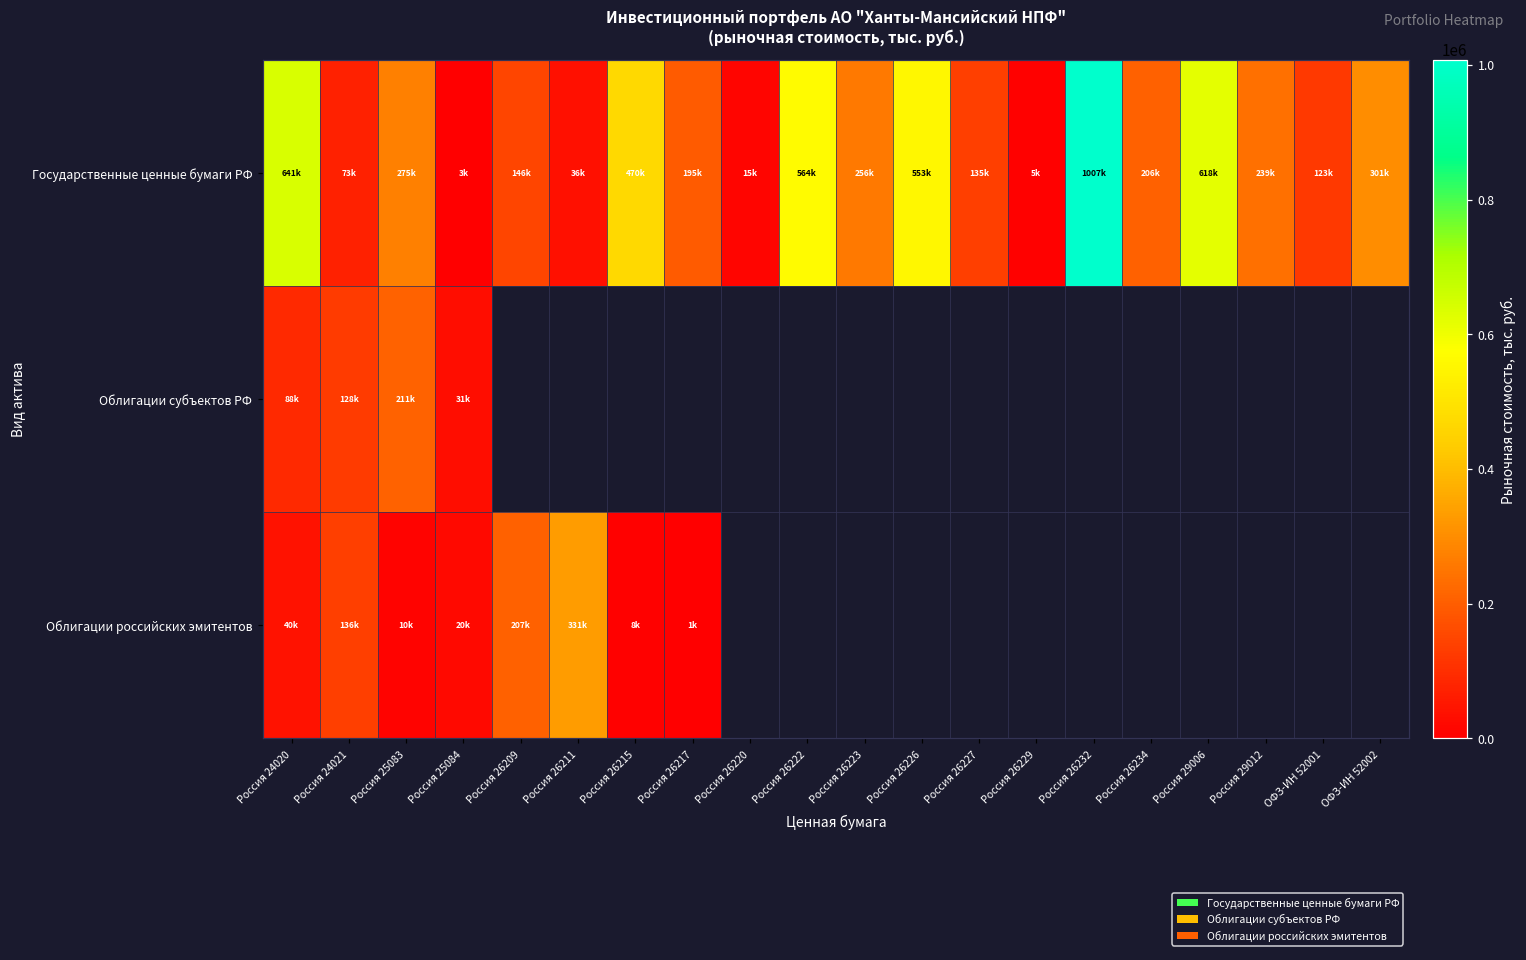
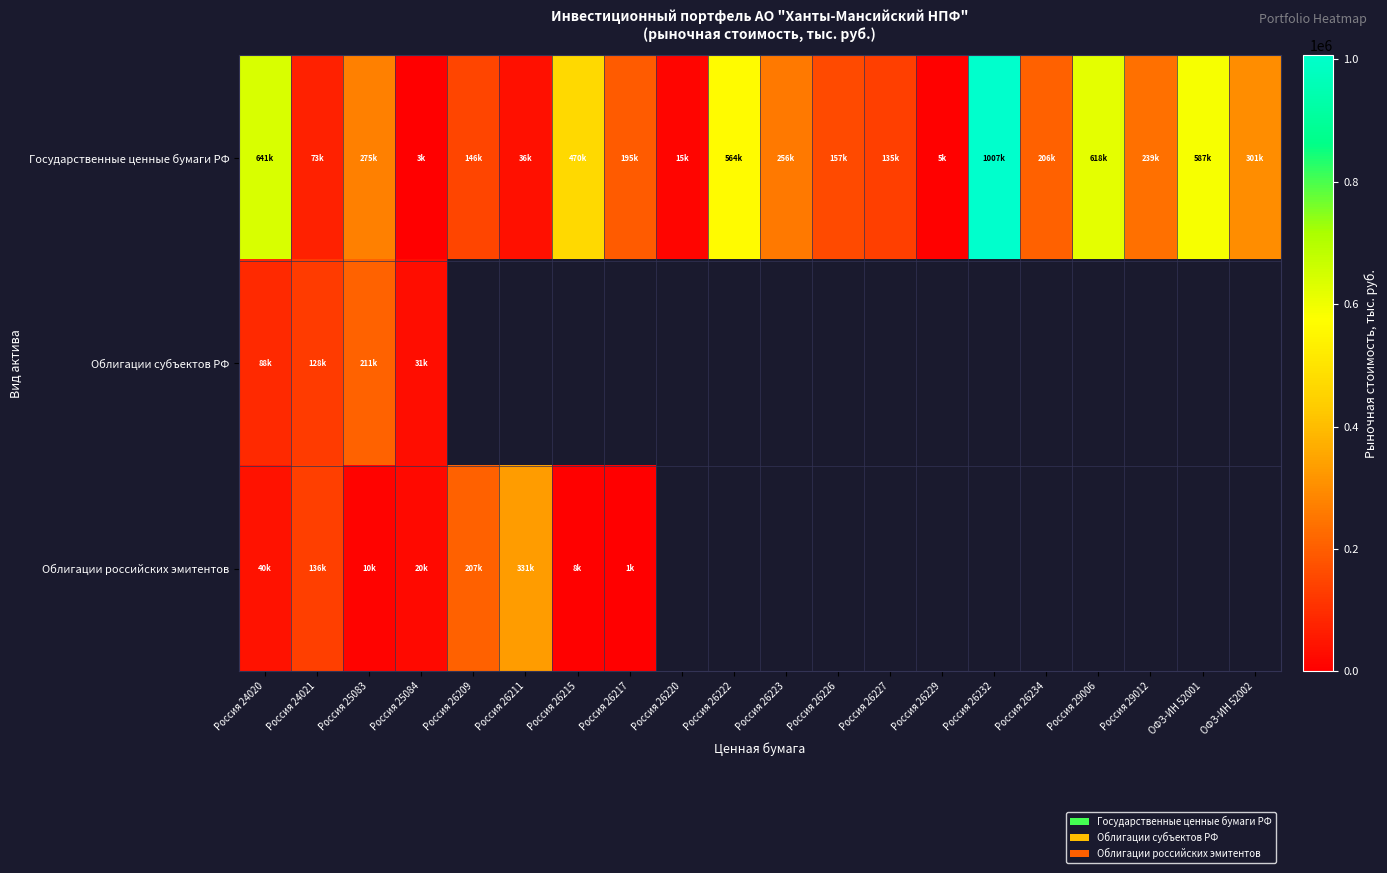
  {
    "Государственные ценные бумаги РФ": {
      "Россия 24020": "641k",
      "Россия 24021": "73k",
      "Россия 25083": "275k",
      "Россия 25084": "3k",
      "Россия 26209": "146k",
      "Россия 26211": "36k",
      "Россия 26215": "470k",
      "Россия 26217": "195k",
      "Россия 26220": "15k",
      "Россия 26222": "564k",
      "Россия 26223": "256k",
-     "Россия 26226": "553k",
+     "Россия 26226": "157k",
      "Россия 26227": "135k",
      "Россия 26229": "5k",
      "Россия 26232": "1007k",
      "Россия 26234": "206k",
      "Россия 29006": "618k",
      "Россия 29012": "239k",
-     "ОФЗ-ИН 52001": "123k",
+     "ОФЗ-ИН 52001": "587k",
      "ОФЗ-ИН 52002": "301k"
    },
    "Облигации субъектов РФ": {
      "Россия 24020": "88k",
      "Россия 24021": "128k",
      "Россия 25083": "211k",
      "Россия 25084": "31k"
    },
    "Облигации российских эмитентов": {
      "Россия 24020": "40k",
      "Россия 24021": "136k",
      "Россия 25083": "10k",
      "Россия 25084": "20k",
      "Россия 26209": "207k",
      "Россия 26211": "331k",
      "Россия 26215": "8k",
      "Россия 26217": "1k"
    }
  }
